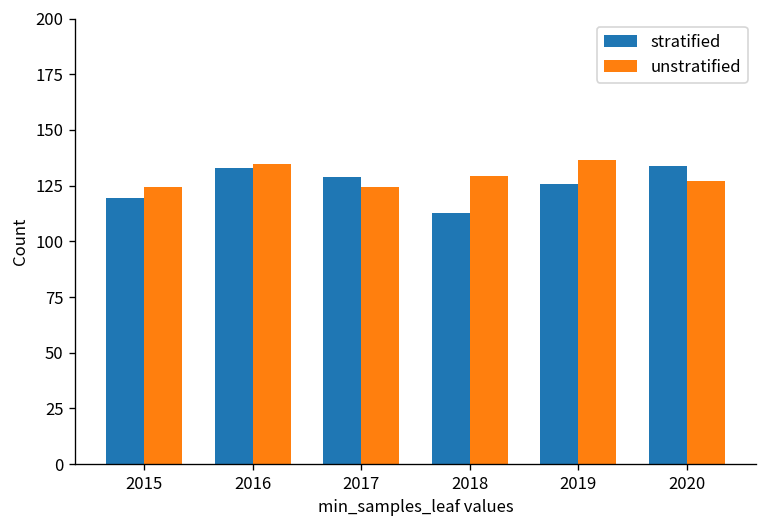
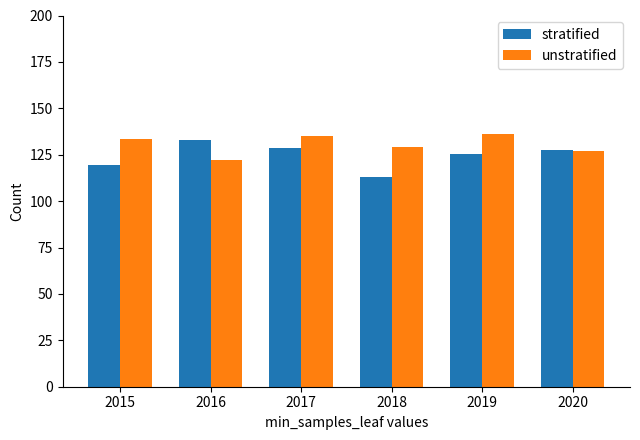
  {
    "stratified": {
      "2015": 120,
      "2016": 133,
      "2017": 129,
      "2018": 113,
      "2019": 126,
-     "2020": 134
+     "2020": 127
    },
    "unstratified": {
-     "2015": 125,
-     "2016": 135,
-     "2017": 125,
+     "2015": 134,
+     "2016": 122,
+     "2017": 135,
      "2018": 129,
      "2019": 136,
      "2020": 127
    }
  }
